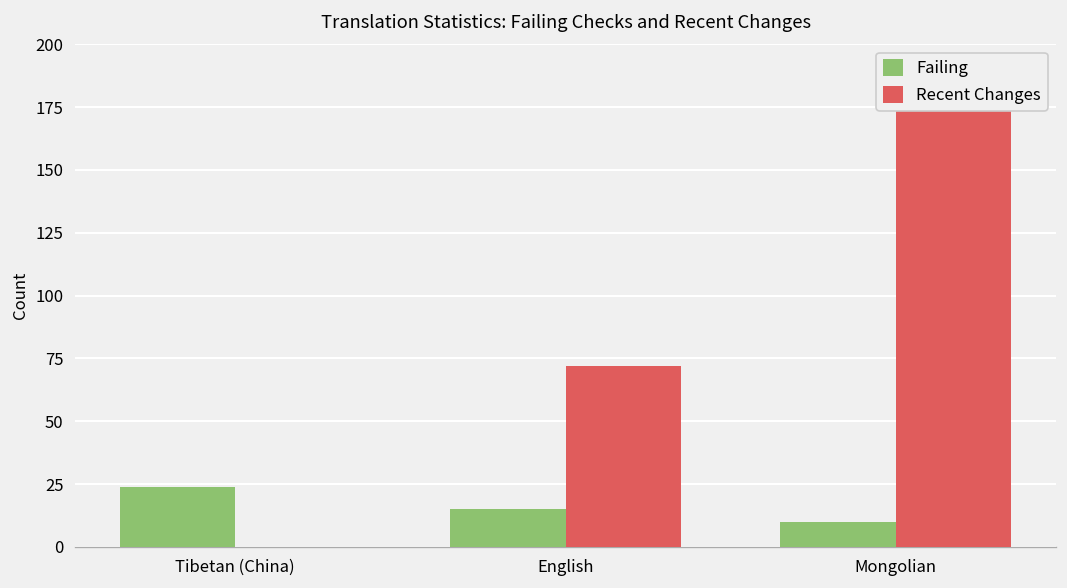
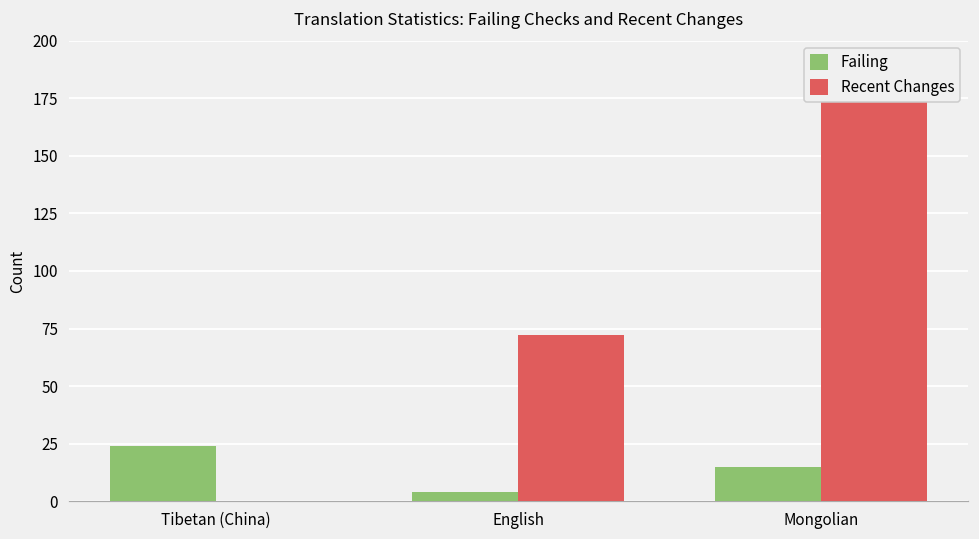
  {
    "Failing": {
      "Tibetan (China)": 24,
-     "English": 15,
-     "Mongolian": 10
+     "English": 4,
+     "Mongolian": 15
    },
    "Recent Changes": {
      "Tibetan (China)": 0,
      "English": 72
    }
  }
